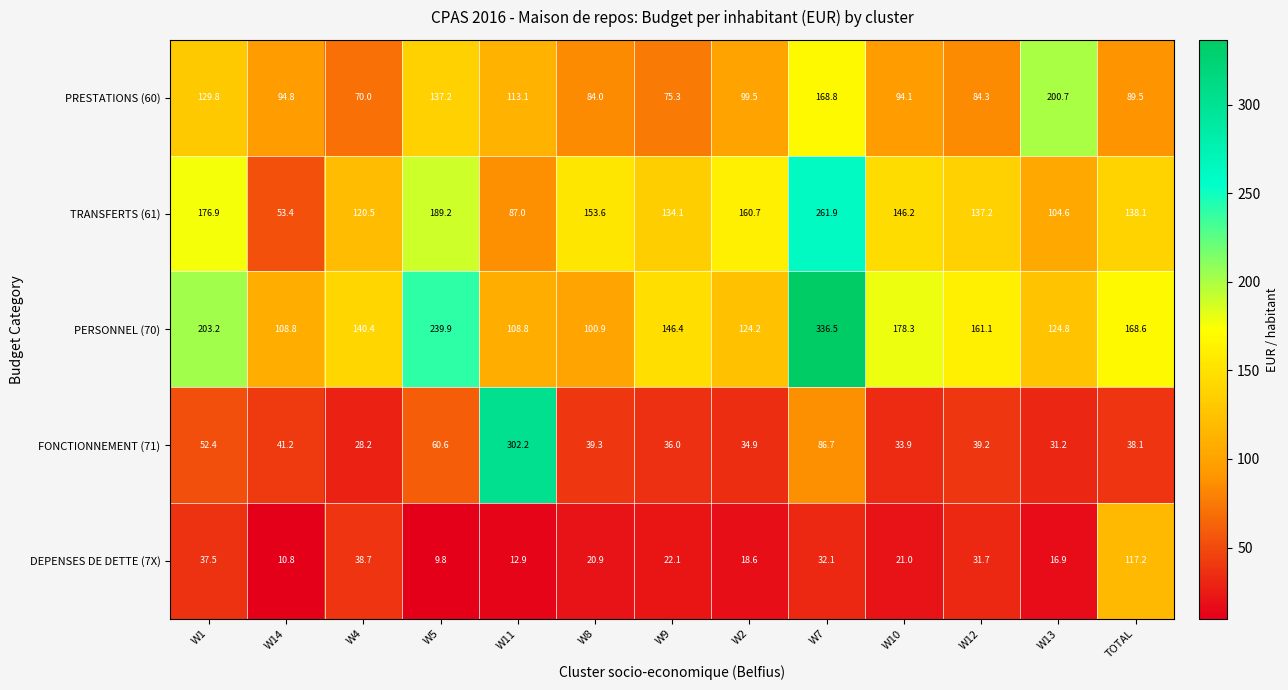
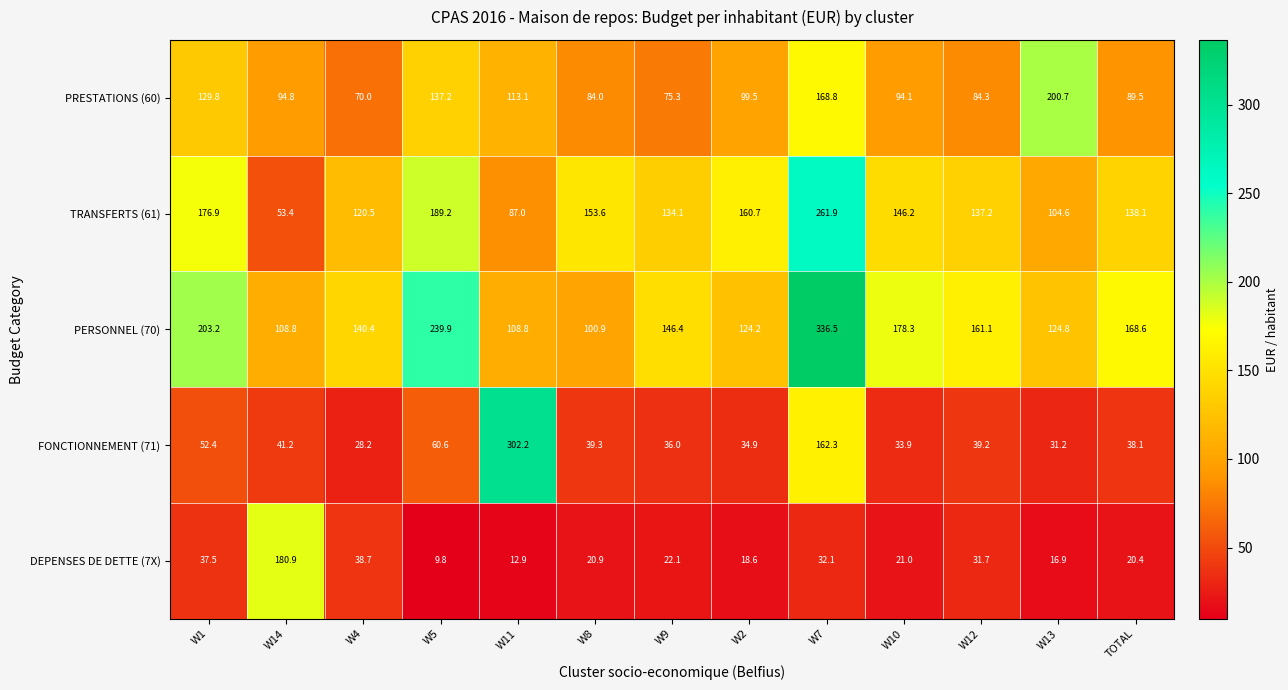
  {
    "PRESTATIONS (60)": {
      "W1": 129.8,
      "W14": 94.8,
      "W4": 70.0,
      "W5": 137.2,
      "W11": 113.1,
      "W8": 84.0,
      "W9": 75.3,
      "W2": 99.5,
      "W7": 168.8,
      "W10": 94.1,
      "W12": 84.3,
      "W13": 200.7,
      "TOTAL": 89.5
    },
    "TRANSFERTS (61)": {
      "W1": 176.9,
      "W14": 53.4,
      "W4": 120.5,
      "W5": 189.2,
      "W11": 87.0,
      "W8": 153.6,
      "W9": 134.1,
      "W2": 160.7,
      "W7": 261.9,
      "W10": 146.2,
      "W12": 137.2,
      "W13": 104.6,
      "TOTAL": 138.1
    },
    "PERSONNEL (70)": {
      "W1": 203.2,
      "W14": 108.8,
      "W4": 140.4,
      "W5": 239.9,
      "W11": 108.8,
      "W8": 100.9,
      "W9": 146.4,
      "W2": 124.2,
      "W7": 336.5,
      "W10": 178.3,
      "W12": 161.1,
      "W13": 124.8,
      "TOTAL": 168.6
    },
    "FONCTIONNEMENT (71)": {
      "W1": 52.4,
      "W14": 41.2,
      "W4": 28.2,
      "W5": 60.6,
      "W11": 302.2,
      "W8": 39.3,
      "W9": 36.0,
      "W2": 34.9,
-     "W7": 86.7,
+     "W7": 162.3,
      "W10": 33.9,
      "W12": 39.2,
      "W13": 31.2,
      "TOTAL": 38.1
    },
    "DEPENSES DE DETTE (7X)": {
      "W1": 37.5,
-     "W14": 10.8,
+     "W14": 180.9,
      "W4": 38.7,
      "W5": 9.8,
      "W11": 12.9,
      "W8": 20.9,
      "W9": 22.1,
      "W2": 18.6,
      "W7": 32.1,
      "W10": 21.0,
      "W12": 31.7,
      "W13": 16.9,
-     "TOTAL": 117.2
+     "TOTAL": 20.4
    }
  }
